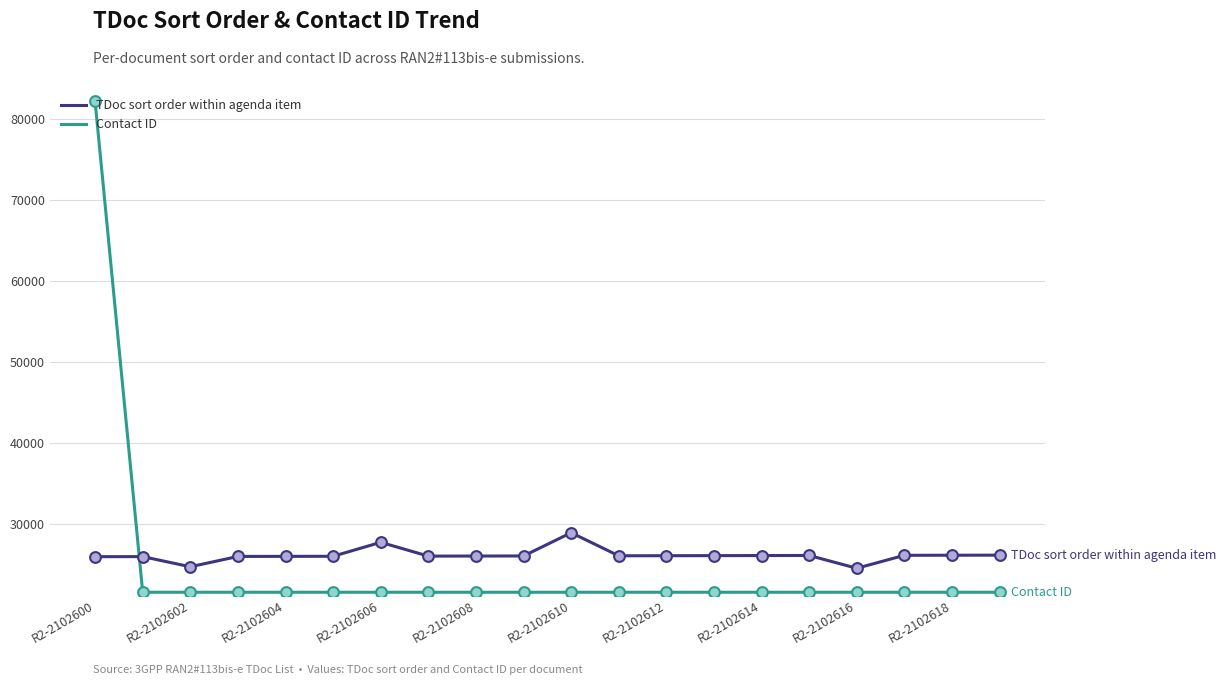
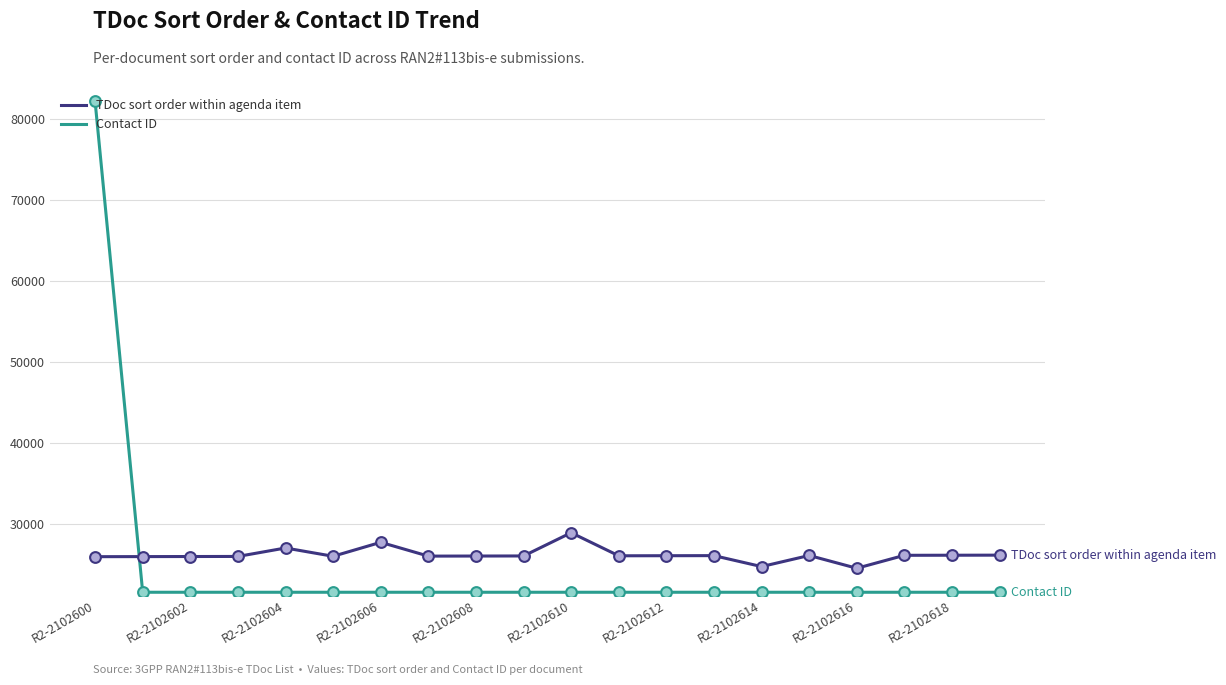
  {
    "TDoc sort order within agenda item": {
      "R2-2102600": 26000,
-     "R2-2102602": 25000,
-     "R2-2102604": 26000,
+     "R2-2102602": 26000,
+     "R2-2102604": 27000,
      "R2-2102606": 28000,
      "R2-2102608": 26000,
      "R2-2102610": 29000,
      "R2-2102612": 26000,
-     "R2-2102614": 26000,
+     "R2-2102614": 25000,
      "R2-2102616": 25000,
      "R2-2102618": 26000
    },
    "Contact ID": {
      "R2-2102600": 82000,
      "R2-2102602": 22000,
      "R2-2102604": 22000,
      "R2-2102606": 22000,
      "R2-2102608": 22000,
      "R2-2102610": 22000,
      "R2-2102612": 22000,
      "R2-2102614": 22000,
      "R2-2102616": 22000,
      "R2-2102618": 22000
    }
  }
